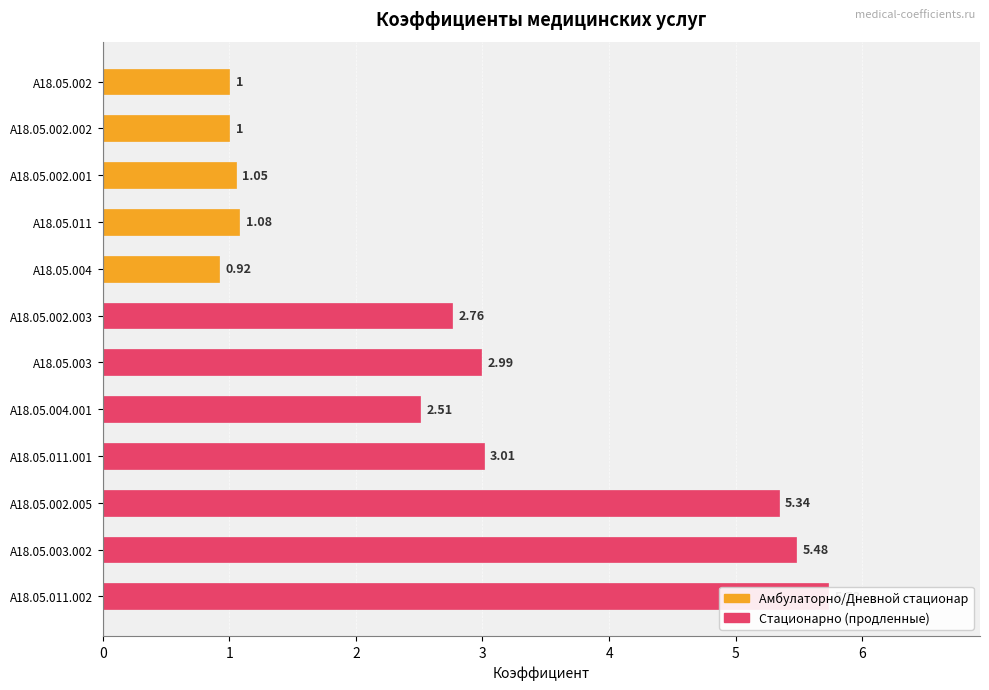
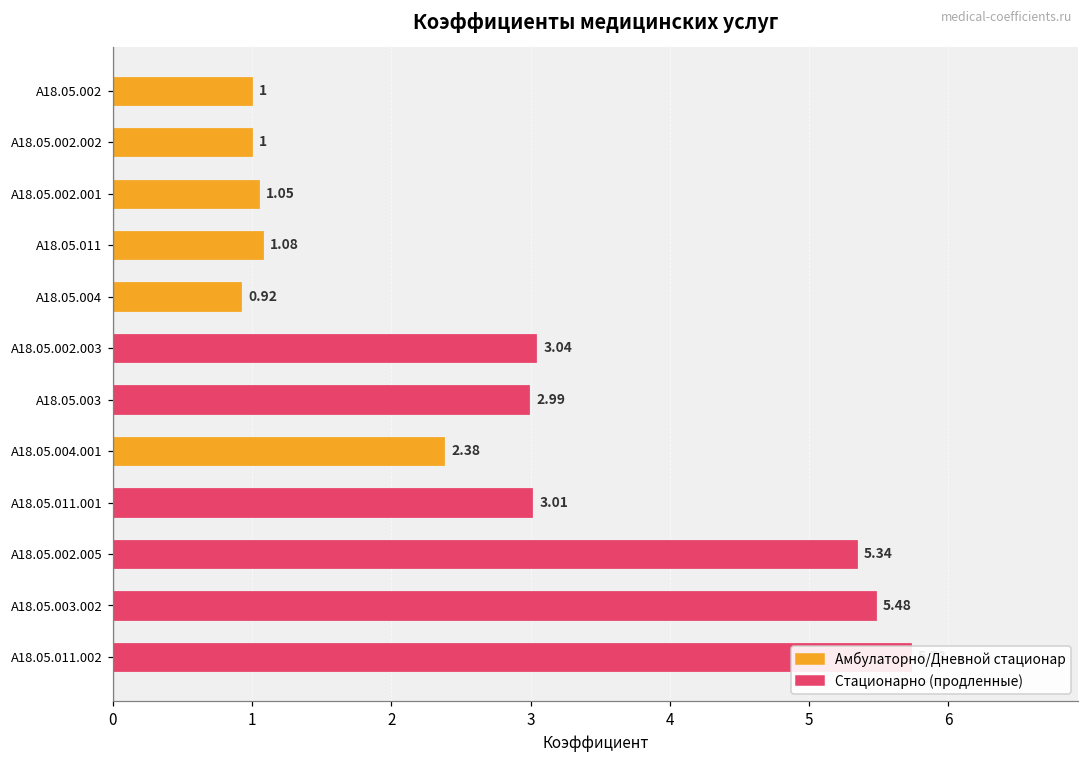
  {
    "A18.05.002": 1,
    "A18.05.002.002": 1,
    "A18.05.002.001": 1.05,
    "A18.05.011": 1.08,
    "A18.05.004": 0.92,
-   "A18.05.002.003": 2.76,
+   "A18.05.002.003": 3.04,
    "A18.05.003": 2.99,
-   "A18.05.004.001": 2.51,
+   "A18.05.004.001": 2.38,
    "A18.05.011.001": 3.01,
    "A18.05.002.005": 5.34,
    "A18.05.003.002": 5.48
  }
